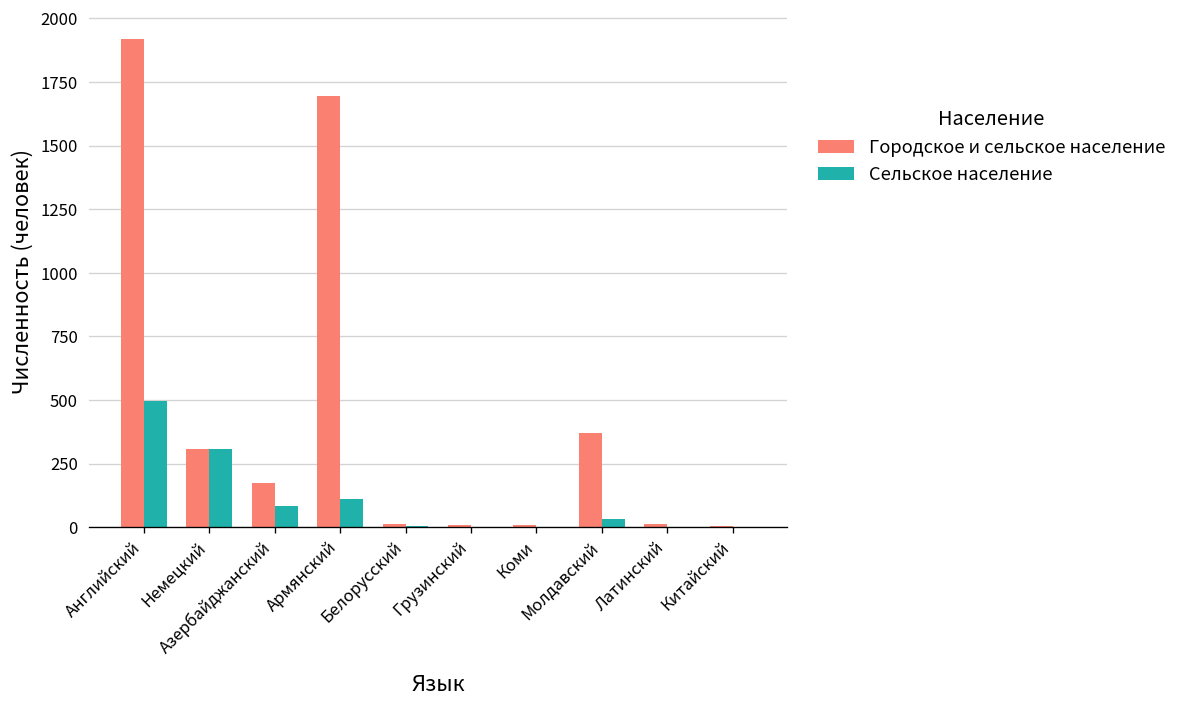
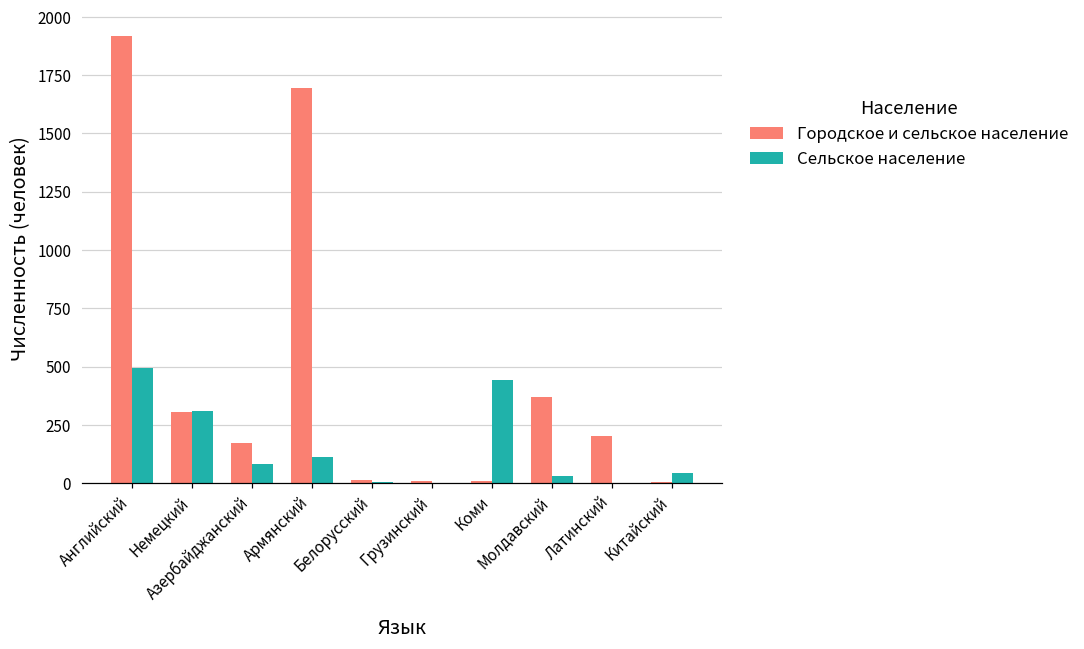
  {
    "Городское и сельское население": {
      "Английский": 1920,
      "Немецкий": 310,
      "Азербайджанский": 170,
      "Армянский": 1700,
      "Белорусский": 10,
      "Молдавский": 370,
-     "Латинский": 10
+     "Латинский": 200
    },
    "Сельское население": {
      "Английский": 500,
      "Немецкий": 310,
      "Азербайджанский": 80,
      "Армянский": 110,
-     "Коми": 0,
+     "Коми": 440,
      "Молдавский": 30,
-     "Китайский": 0
+     "Китайский": 50
    }
  }
